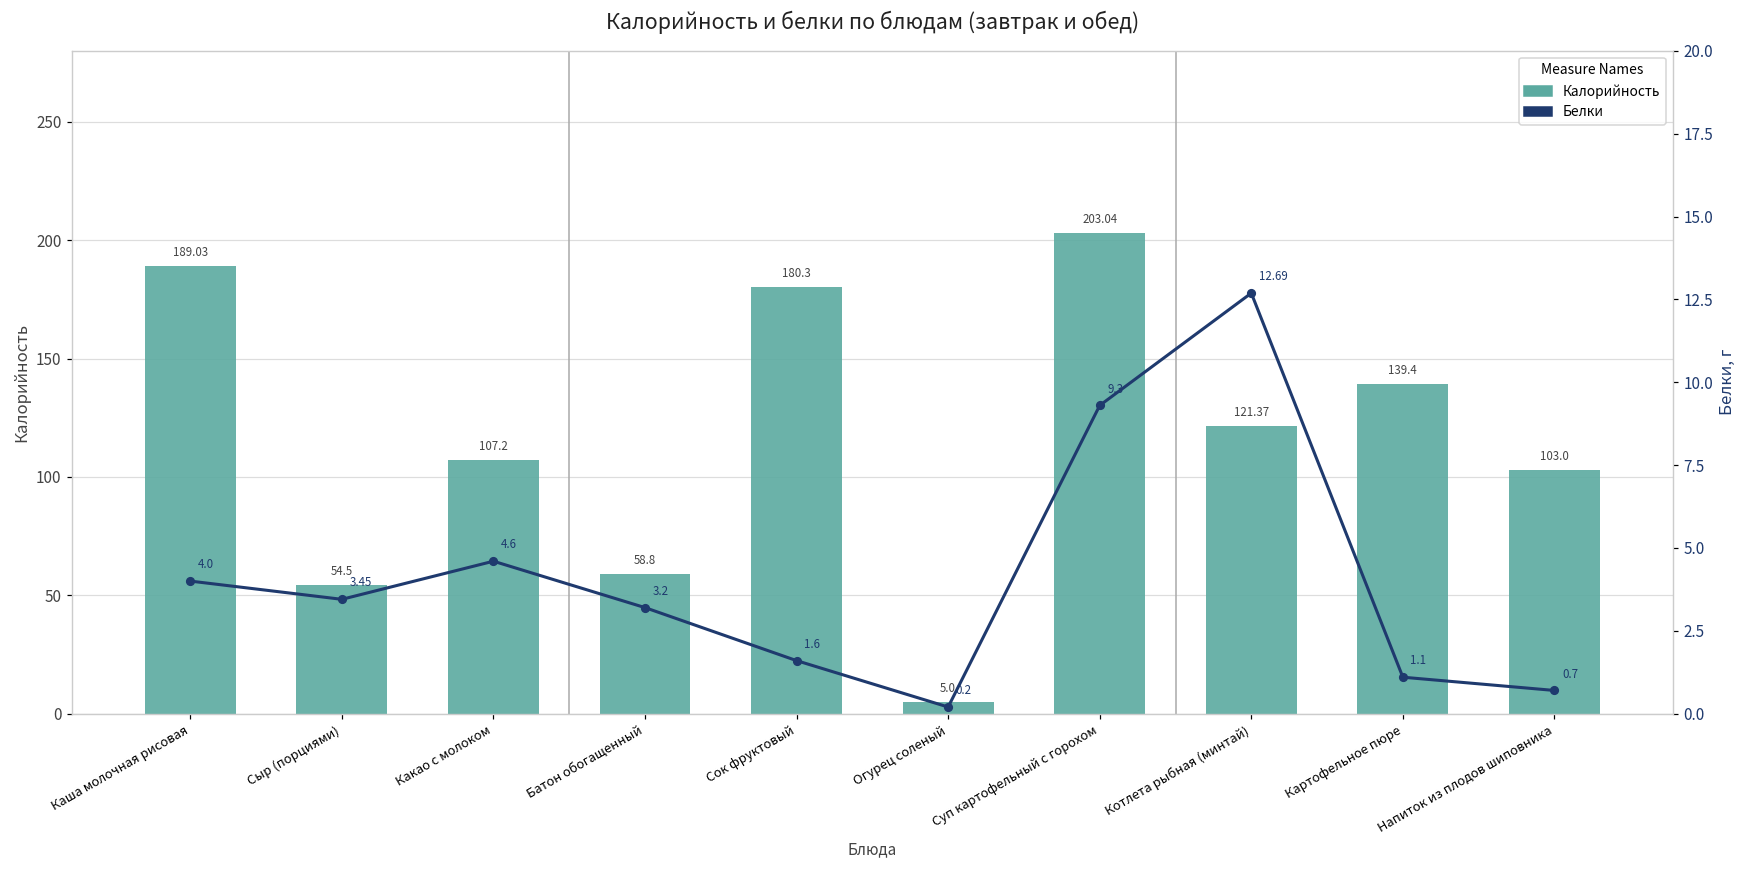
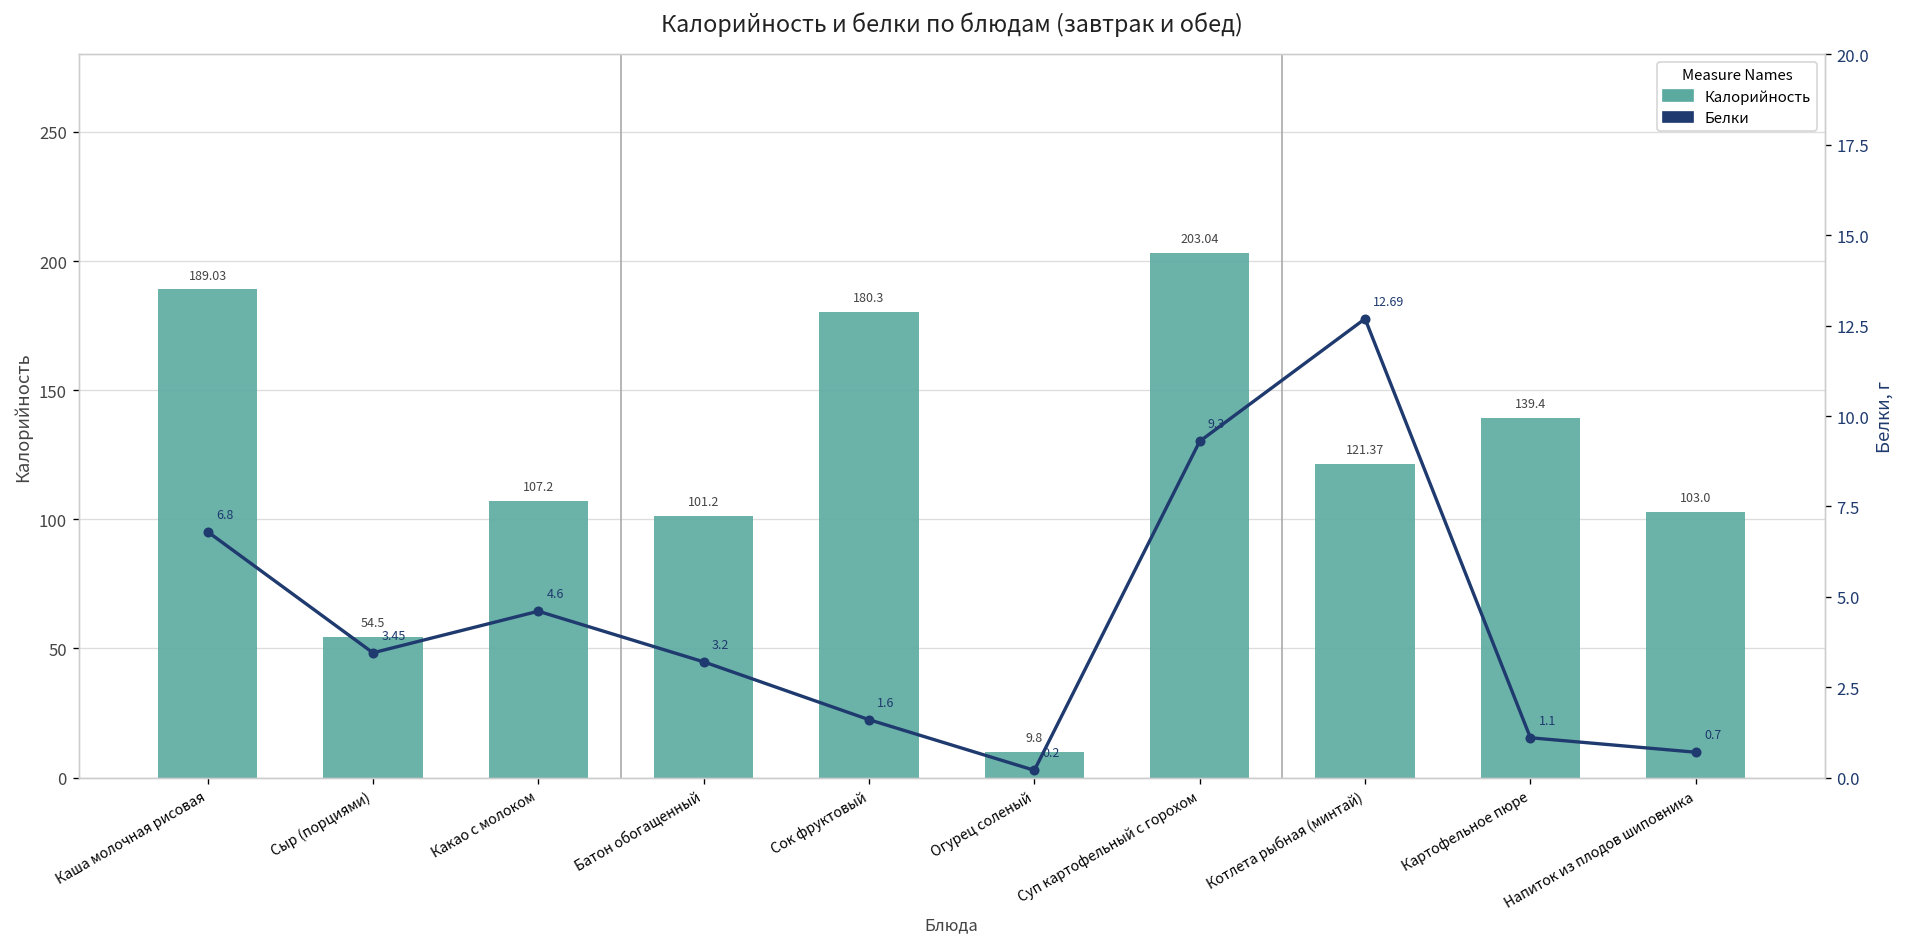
  {
    "Калорийность": {
      "Каша молочная рисовая": 189.03,
      "Сыр (порциями)": 54.5,
      "Какао с молоком": 107.2,
-     "Батон обогащенный": 58.8,
+     "Батон обогащенный": 101.2,
      "Сок фруктовый": 180.3,
-     "Огурец соленый": 5.0,
+     "Огурец соленый": 9.8,
      "Суп картофельный с горохом": 203.04,
      "Котлета рыбная (минтай)": 121.37,
      "Картофельное пюре": 139.4,
      "Напиток из плодов шиповника": 103.0
    },
    "Белки": {
-     "Каша молочная рисовая": 4.0,
+     "Каша молочная рисовая": 6.8,
      "Сыр (порциями)": 3.45,
      "Какао с молоком": 4.6,
      "Батон обогащенный": 3.2,
      "Сок фруктовый": 1.6,
      "Огурец соленый": 0.2,
      "Суп картофельный с горохом": 9.3,
      "Котлета рыбная (минтай)": 12.69,
      "Картофельное пюре": 1.1,
      "Напиток из плодов шиповника": 0.7
    }
  }
